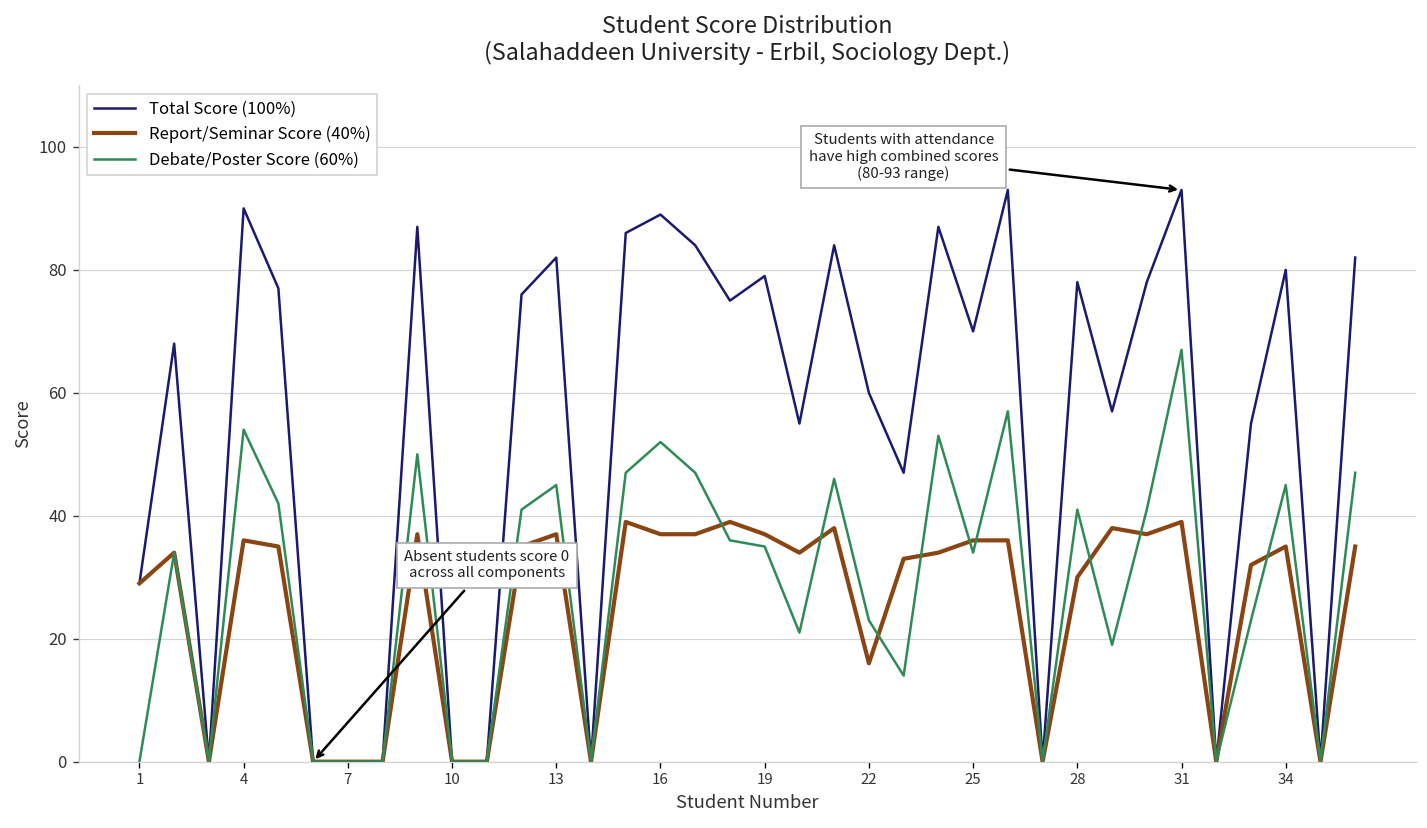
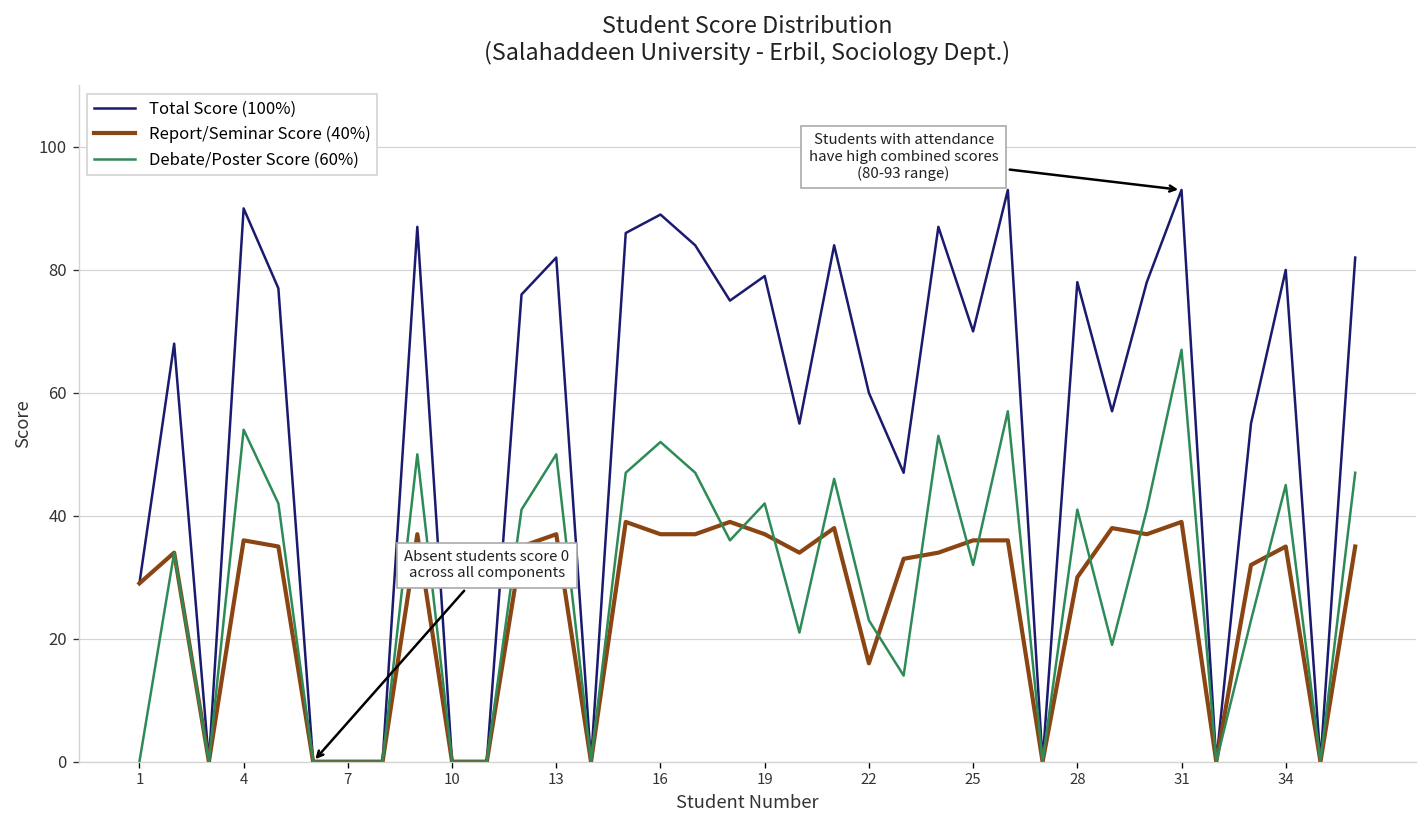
  {
    "Total Score (100%)": {
      "4": 90,
      "13": 82,
      "16": 89,
      "19": 79,
      "22": 60,
      "25": 70,
      "28": 78,
      "31": 93,
      "34": 80
    },
    "Report/Seminar Score (40%)": {
      "4": 36,
      "13": 37,
      "16": 37,
      "19": 37,
      "22": 16,
      "25": 36,
      "28": 30,
      "31": 39,
      "34": 35
    },
    "Debate/Poster Score (60%)": {
      "1": 0,
      "4": 54,
-     "13": 45,
+     "13": 50,
      "16": 52,
-     "19": 35,
+     "19": 42,
      "22": 23,
-     "25": 34,
+     "25": 32,
      "28": 41,
      "31": 67,
      "34": 45
    }
  }
